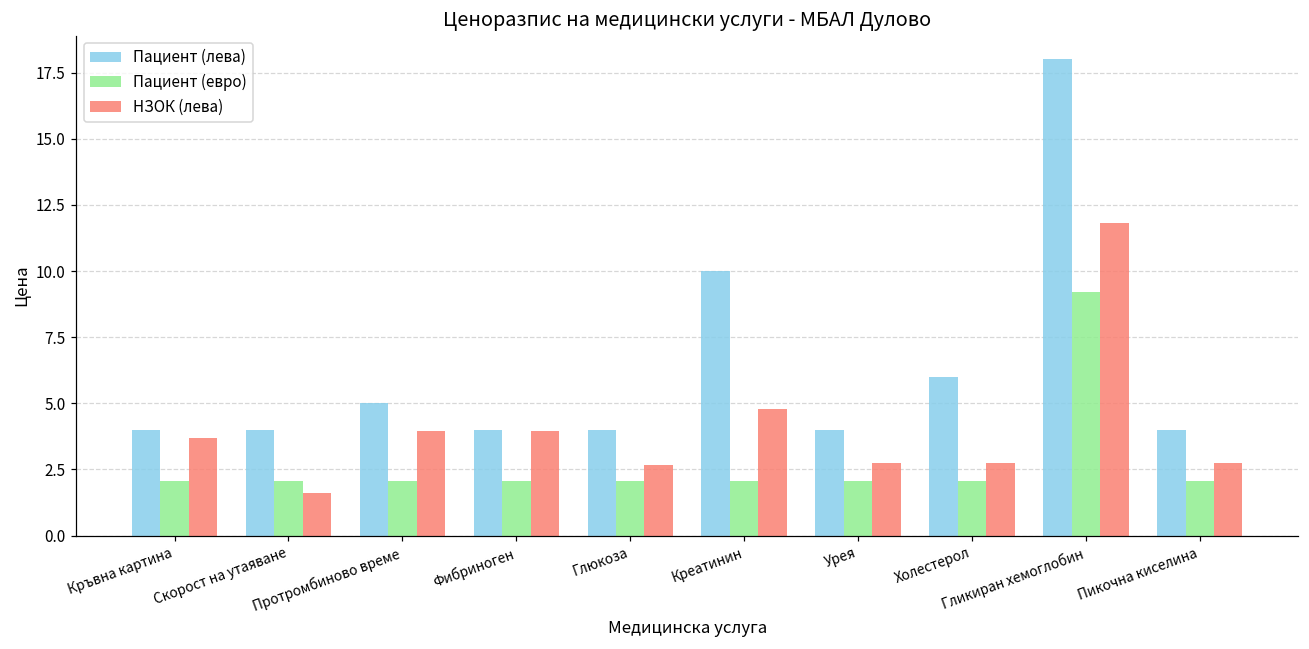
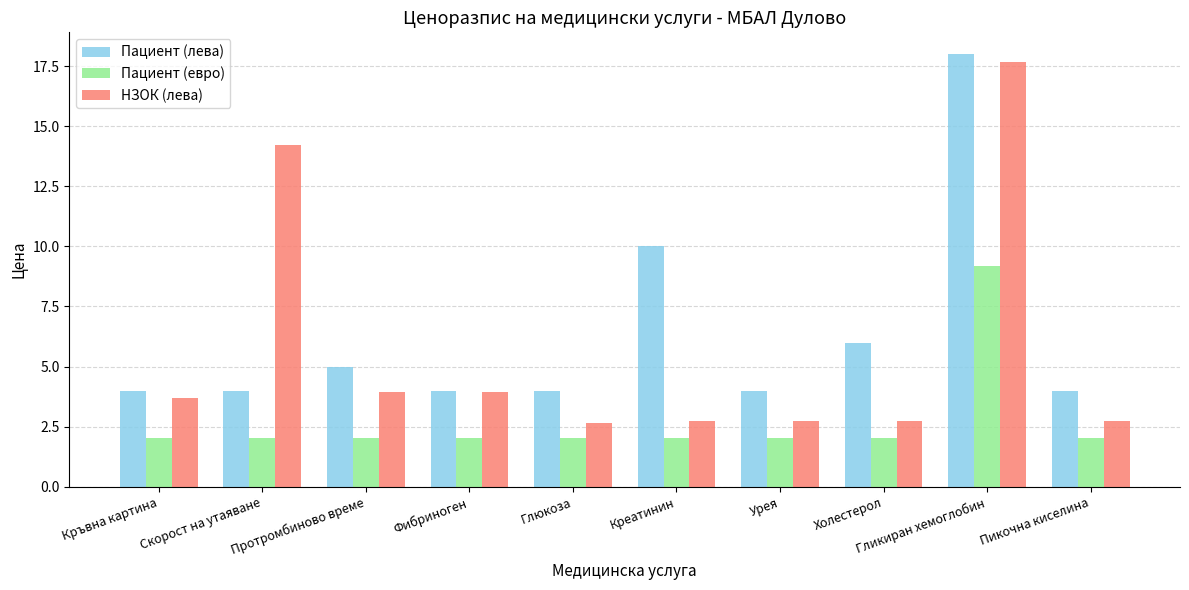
  {
    "Пациент (лева)": {
      "Кръвна картина": 4.0,
      "Скорост на утаяване": 4.0,
      "Протромбиново време": 5.0,
      "Фибриноген": 4.0,
      "Глюкоза": 4.0,
      "Креатинин": 10.0,
      "Урея": 4.0,
      "Холестерол": 6.0,
      "Гликиран хемоглобин": 18.0,
      "Пикочна киселина": 4.0
    },
    "Пациент (евро)": {
      "Кръвна картина": 2.1,
      "Скорост на утаяване": 2.1,
      "Протромбиново време": 2.1,
      "Фибриноген": 2.1,
      "Глюкоза": 2.1,
      "Креатинин": 2.1,
      "Урея": 2.1,
      "Холестерол": 2.1,
      "Гликиран хемоглобин": 9.2,
      "Пикочна киселина": 2.1
    },
    "НЗОК (лева)": {
      "Кръвна картина": 3.7,
-     "Скорост на утаяване": 1.6,
+     "Скорост на утаяване": 14.2,
      "Протромбиново време": 3.9,
      "Фибриноген": 3.9,
      "Глюкоза": 2.7,
-     "Креатинин": 4.8,
+     "Креатинин": 2.7,
      "Урея": 2.7,
      "Холестерол": 2.7,
-     "Гликиран хемоглобин": 11.8,
+     "Гликиран хемоглобин": 17.7,
      "Пикочна киселина": 2.7
    }
  }
